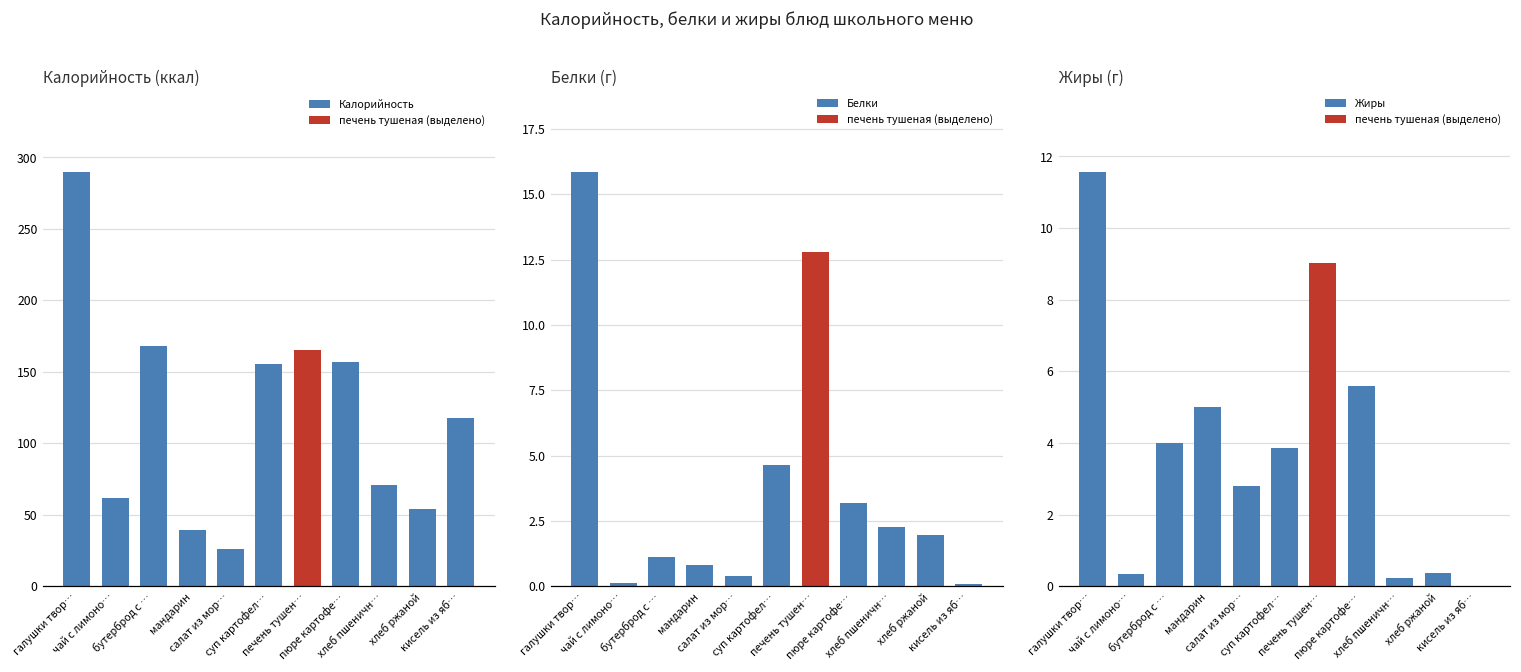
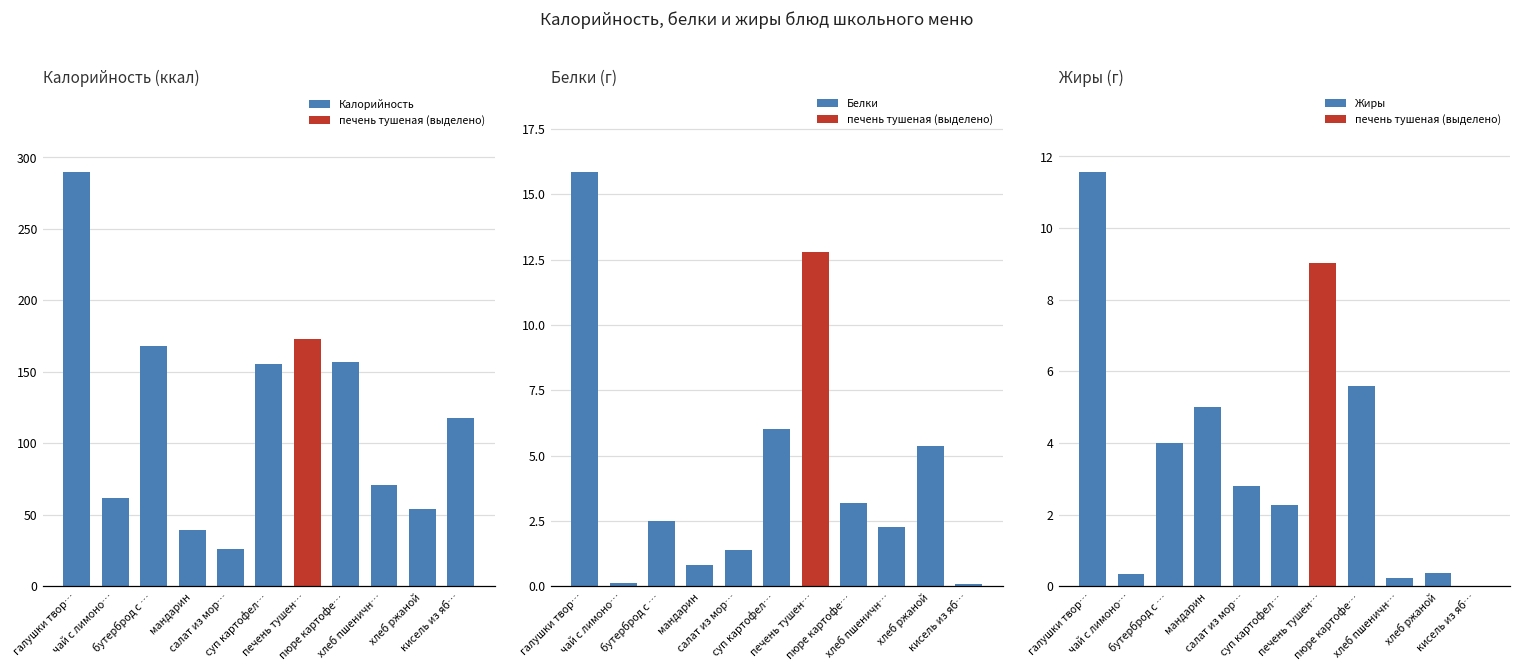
  {
    "Калорийность (ккал)": {
      "галушки твор…": 290,
      "чай с лимоно…": 62,
      "бутерброд с …": 168,
      "мандарин": 39,
      "салат из мор…": 26,
      "суп картофел…": 156,
-     "печень тушен…": 165,
+     "печень тушен…": 173,
      "пюре картофе…": 157,
      "хлеб пшеничн…": 71,
      "хлеб ржаной": 54,
      "кисель из яб…": 118
    },
    "Белки (г)": {
      "галушки твор…": 15.9,
      "чай с лимоно…": 0.1,
-     "бутерброд с …": 1.1,
+     "бутерброд с …": 2.5,
      "мандарин": 0.8,
-     "салат из мор…": 0.4,
-     "суп картофел…": 4.6,
+     "салат из мор…": 1.4,
+     "суп картофел…": 6.0,
      "печень тушен…": 12.8,
      "пюре картофе…": 3.2,
      "хлеб пшеничн…": 2.3,
-     "хлеб ржаной": 2.0
+     "хлеб ржаной": 5.4
    },
    "Жиры (г)": {
      "галушки твор…": 11.6,
      "чай с лимоно…": 0.3,
      "бутерброд с …": 4.0,
      "мандарин": 5.0,
      "салат из мор…": 2.8,
-     "суп картофел…": 3.9,
+     "суп картофел…": 2.3,
      "печень тушен…": 9.0,
      "пюре картофе…": 5.6,
      "хлеб пшеничн…": 0.2,
      "хлеб ржаной": 0.4,
      "кисель из яб…": 0.0
    }
  }
